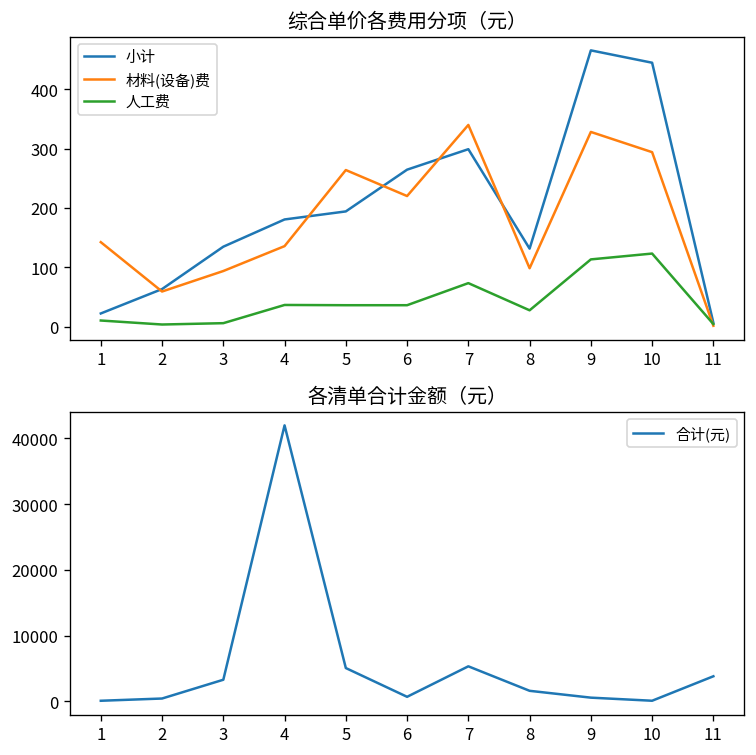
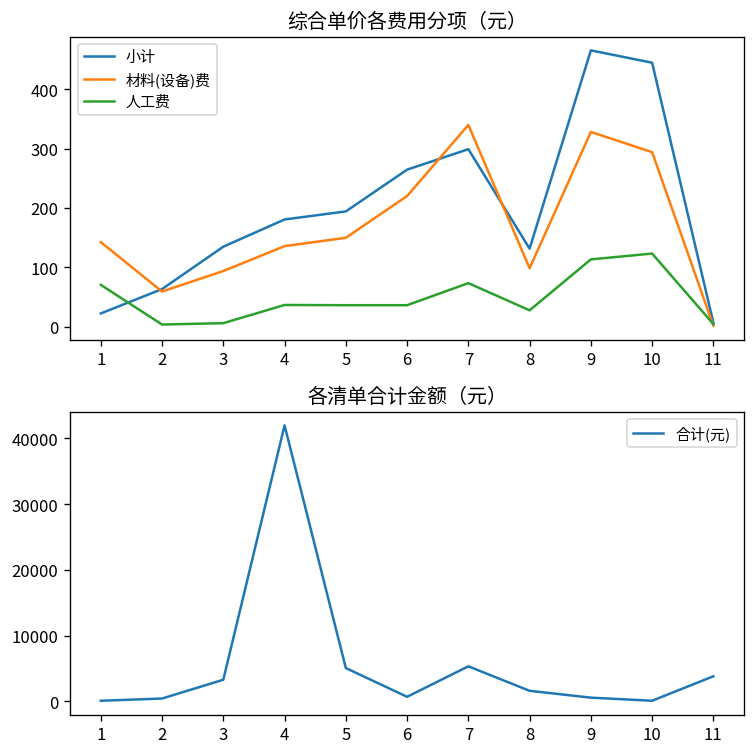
  {
    "综合单价各费用分项（元）": {
      "小计": {
        "1": 20,
        "3": 130,
        "4": 180,
        "5": 190,
        "6": 260,
        "7": 300,
        "8": 130,
        "9": 470,
        "10": 440
      },
      "材料(设备)费": {
        "1": 140,
        "3": 90,
        "4": 140,
-       "5": 260,
+       "5": 150,
        "6": 220,
        "7": 340,
        "8": 100,
        "9": 330,
        "10": 290
      },
      "人工费": {
-       "1": 10,
+       "1": 70,
        "2": 0,
        "3": 10,
        "4": 40,
        "5": 40,
        "6": 40,
        "7": 70,
        "8": 30,
        "9": 110,
        "10": 120
      }
    },
    "各清单合计金额（元）": {
      "1": 0,
      "2": 0,
      "3": 3000,
      "4": 42000,
      "5": 5000,
      "6": 1000,
      "7": 5000,
      "8": 2000,
      "9": 1000,
      "10": 0,
      "11": 4000
    }
  }
